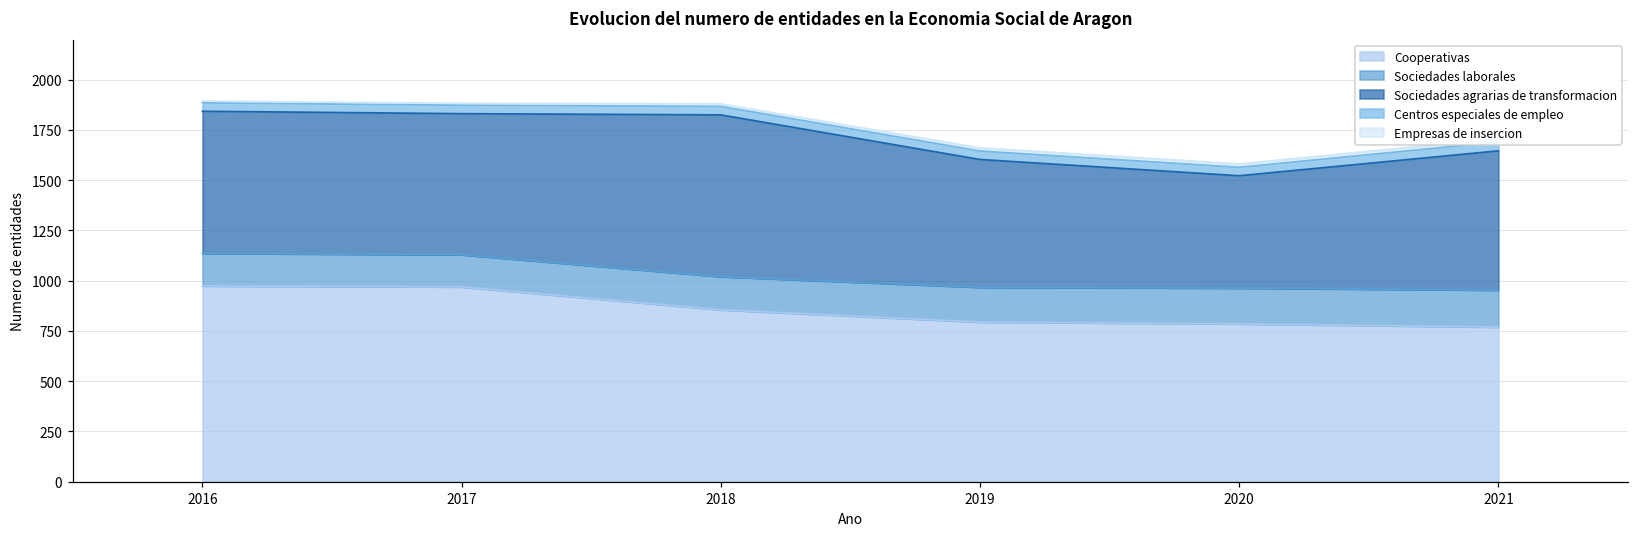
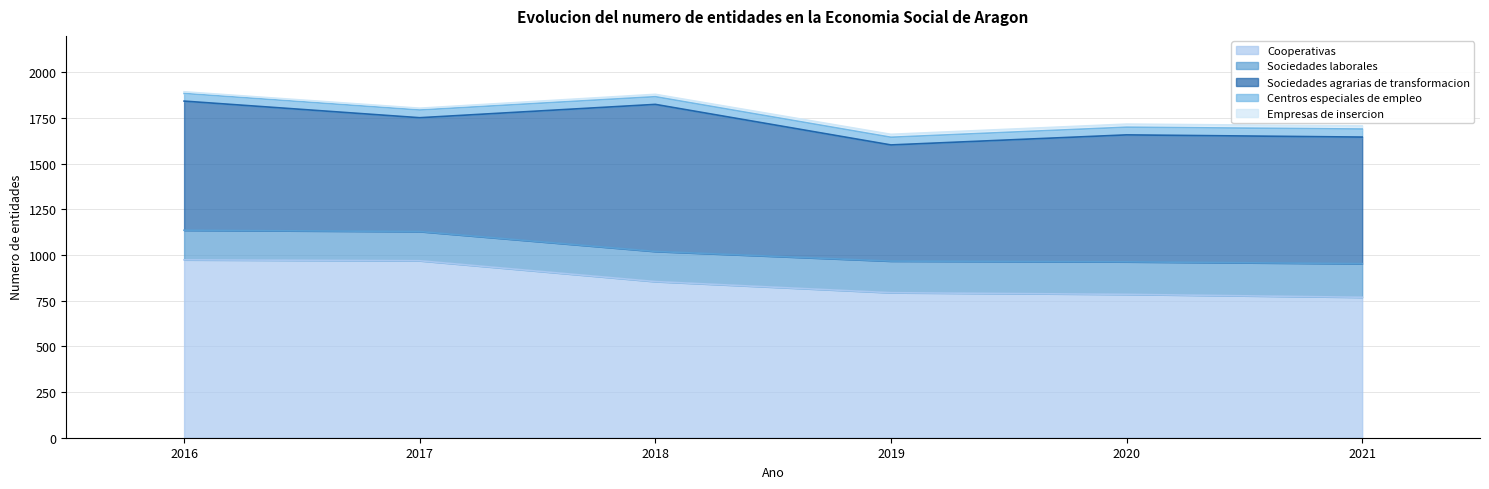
  {
    "Sociedades agrarias de transformacion": {
      "2016": 710,
-     "2017": 700,
+     "2017": 620,
      "2018": 810,
      "2019": 640,
-     "2020": 560,
+     "2020": 700,
      "2021": 690
    }
  }
